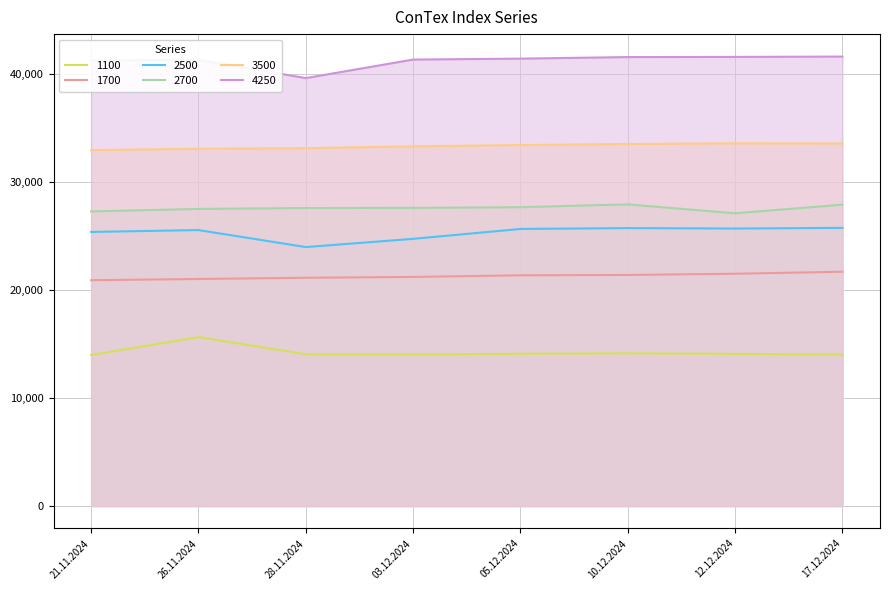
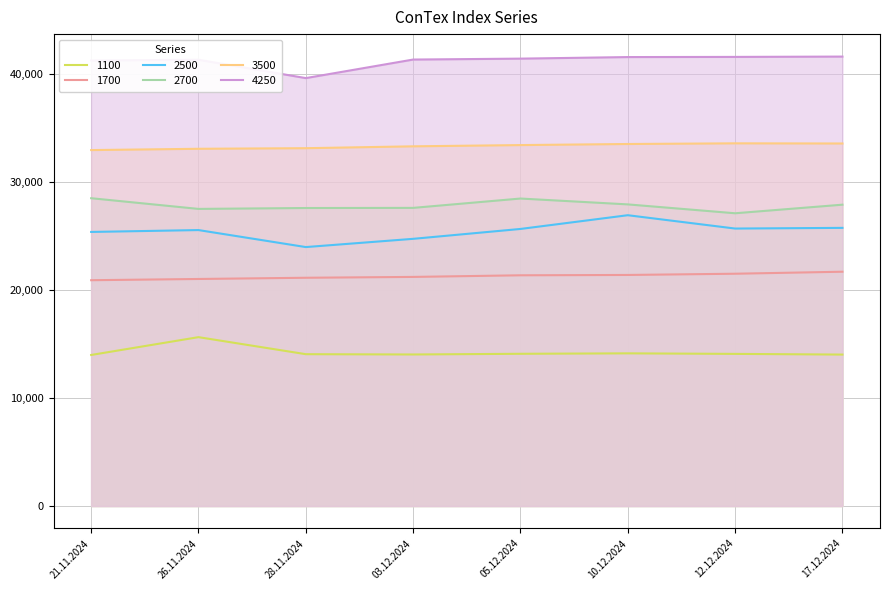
  {
    "1100": {
      "21.11.2024": "14,000",
      "26.11.2024": "15,600",
      "28.11.2024": "14,100",
      "03.12.2024": "14,000",
      "05.12.2024": "14,100",
      "10.12.2024": "14,100",
      "12.12.2024": "14,100",
      "17.12.2024": "14,000"
    },
    "2500": {
      "21.11.2024": "25,400",
      "26.11.2024": "25,500",
      "28.11.2024": "24,000",
      "03.12.2024": "24,700",
      "05.12.2024": "25,600",
-     "10.12.2024": "25,700",
+     "10.12.2024": "26,900",
      "12.12.2024": "25,700",
      "17.12.2024": "25,700"
    },
    "2700": {
-     "21.11.2024": "27,300",
+     "21.11.2024": "28,500",
      "26.11.2024": "27,500",
      "28.11.2024": "27,600",
      "03.12.2024": "27,600",
-     "05.12.2024": "27,700",
+     "05.12.2024": "28,500",
      "10.12.2024": "27,900",
      "12.12.2024": "27,100",
      "17.12.2024": "27,900"
    },
    "4250": {
      "28.11.2024": "39,600",
      "03.12.2024": "41,300",
      "05.12.2024": "41,400",
      "10.12.2024": "41,600",
      "12.12.2024": "41,600",
      "17.12.2024": "41,600"
    }
  }
